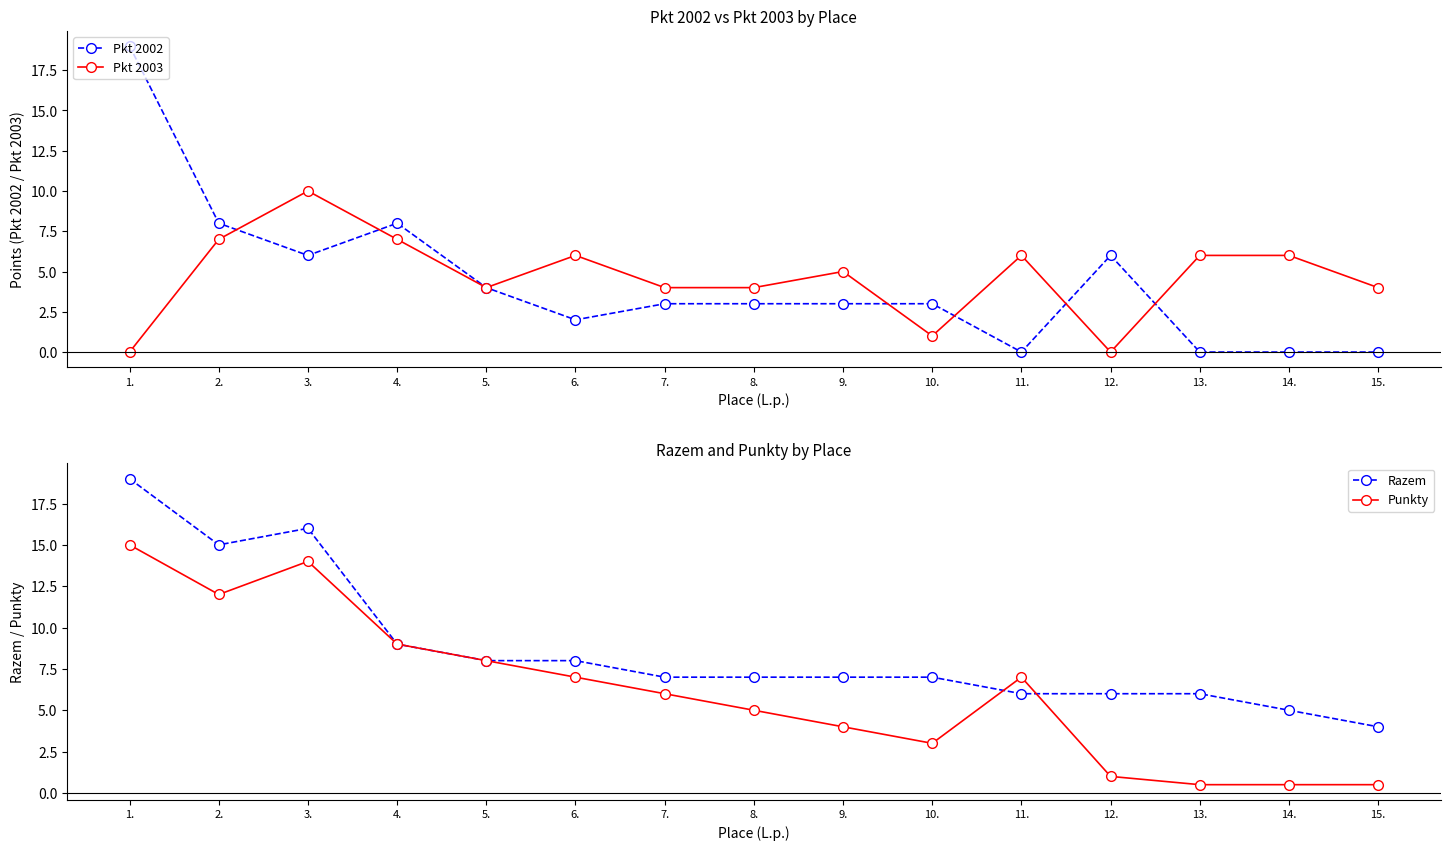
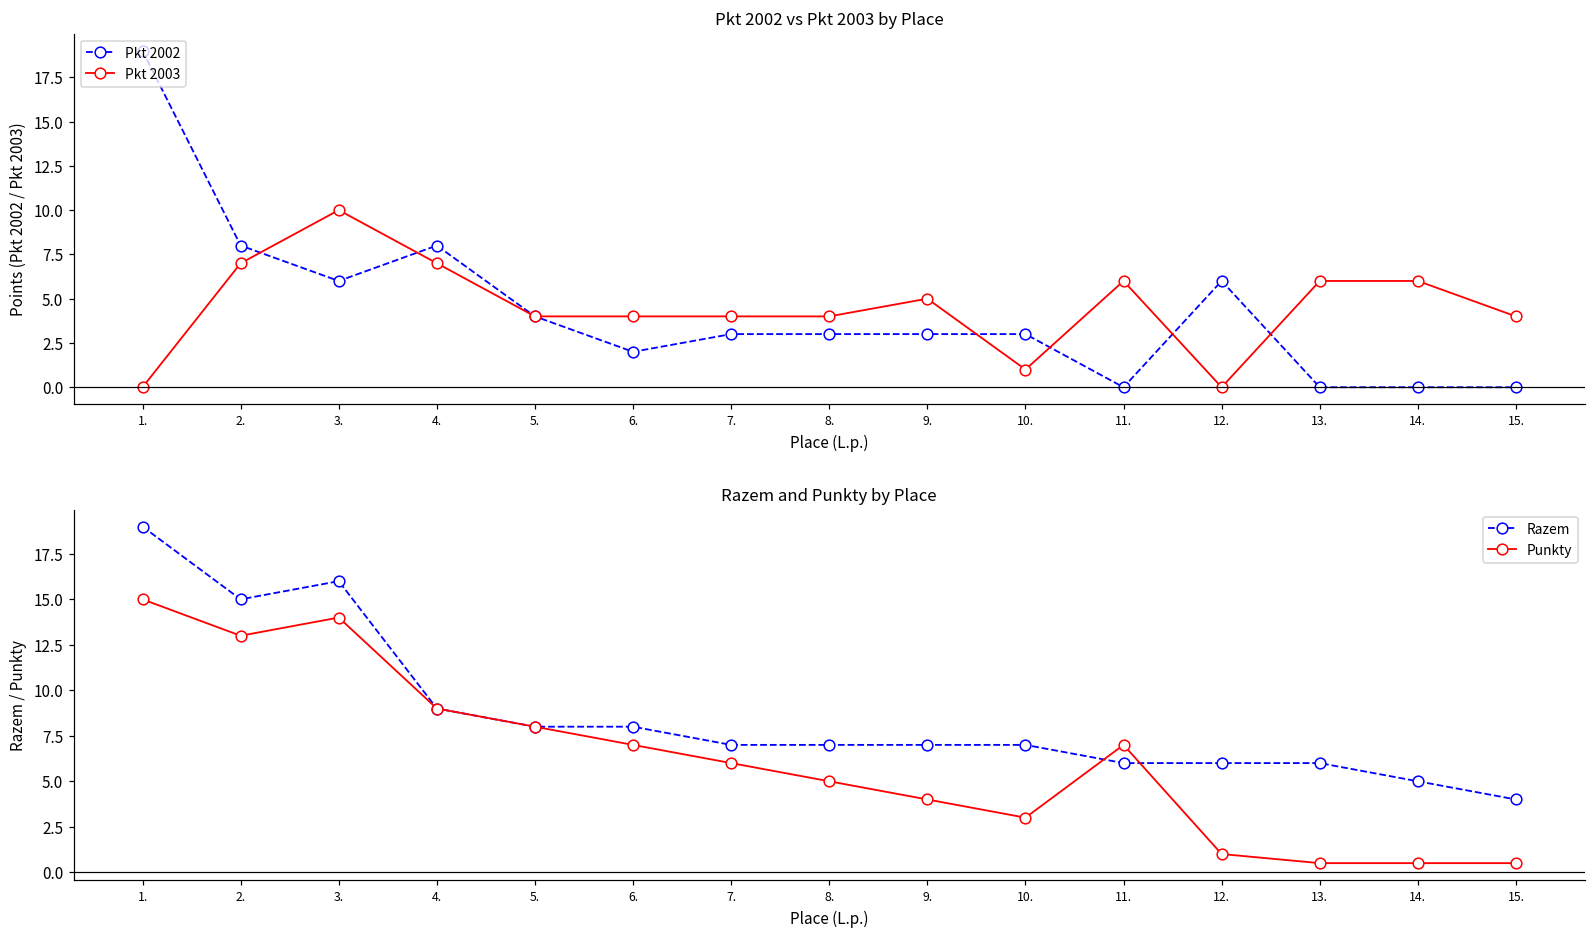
  {
    "Pkt 2002 vs Pkt 2003 by Place": {
      "Pkt 2002": {
        "2.": 8,
        "3.": 6,
        "4.": 8,
        "6.": 2,
        "7.": 3,
        "8.": 3,
        "9.": 3,
        "10.": 3,
        "11.": 0,
        "12.": 6,
        "13.": 0,
        "14.": 0,
        "15.": 0
      },
      "Pkt 2003": {
        "1.": 0,
        "2.": 7,
        "3.": 10,
        "4.": 7,
-       "6.": 6,
+       "6.": 4,
        "7.": 4,
        "8.": 4,
        "9.": 5,
        "10.": 1,
        "11.": 6,
        "12.": 0,
        "13.": 6,
        "14.": 6,
        "15.": 4
      }
    },
    "Razem and Punkty by Place": {
      "Razem": {
        "1.": 19,
        "2.": 15,
        "3.": 16,
        "6.": 8,
        "7.": 7,
        "8.": 7,
        "9.": 7,
        "10.": 7,
        "11.": 6,
        "12.": 6,
        "13.": 6,
        "14.": 5,
        "15.": 4
      },
      "Punkty": {
        "1.": 15,
-       "2.": 12,
+       "2.": 13,
        "3.": 14,
        "6.": 7,
        "7.": 6,
        "8.": 5,
        "9.": 4,
        "10.": 3,
        "11.": 7,
        "12.": 1,
        "13.": 0.5,
        "14.": 0.5,
        "15.": 0.5
      }
    }
  }
